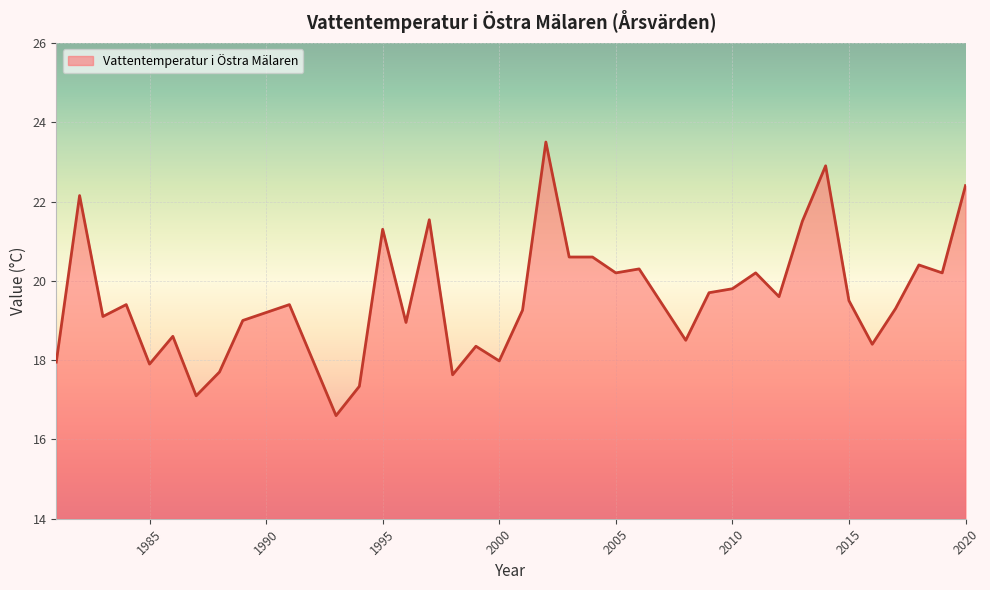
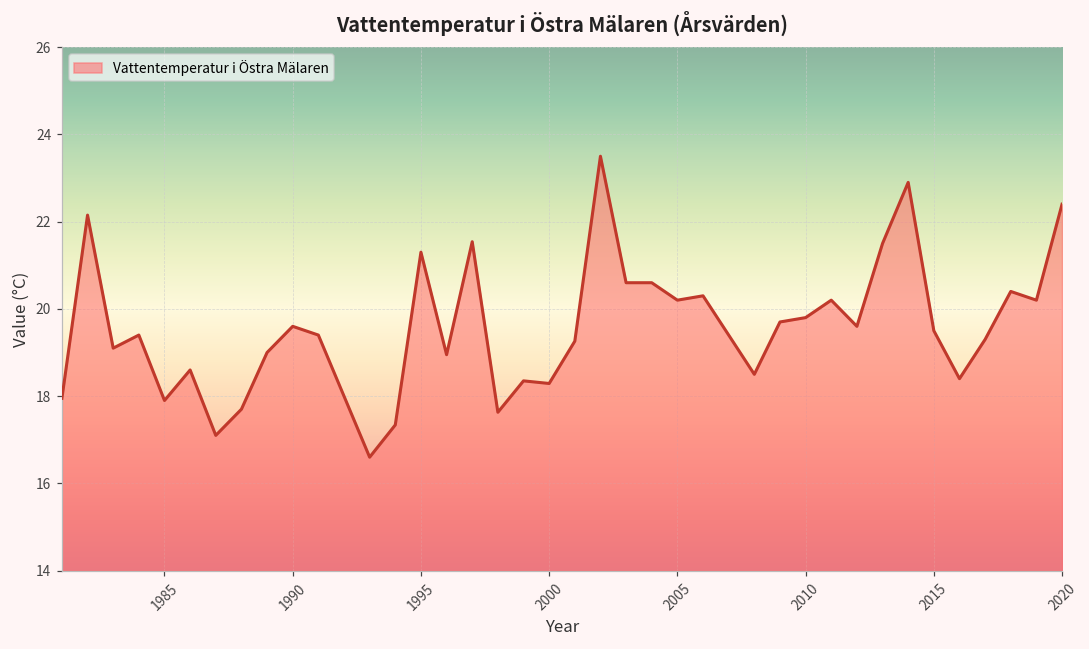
  {
    "1985": 17.9,
-   "1990": 19.2,
+   "1990": 19.6,
    "1995": 21.3,
-   "2000": 18.0,
+   "2000": 18.3,
    "2005": 20.2,
    "2010": 19.8,
    "2015": 19.5,
    "2020": 22.4
  }
